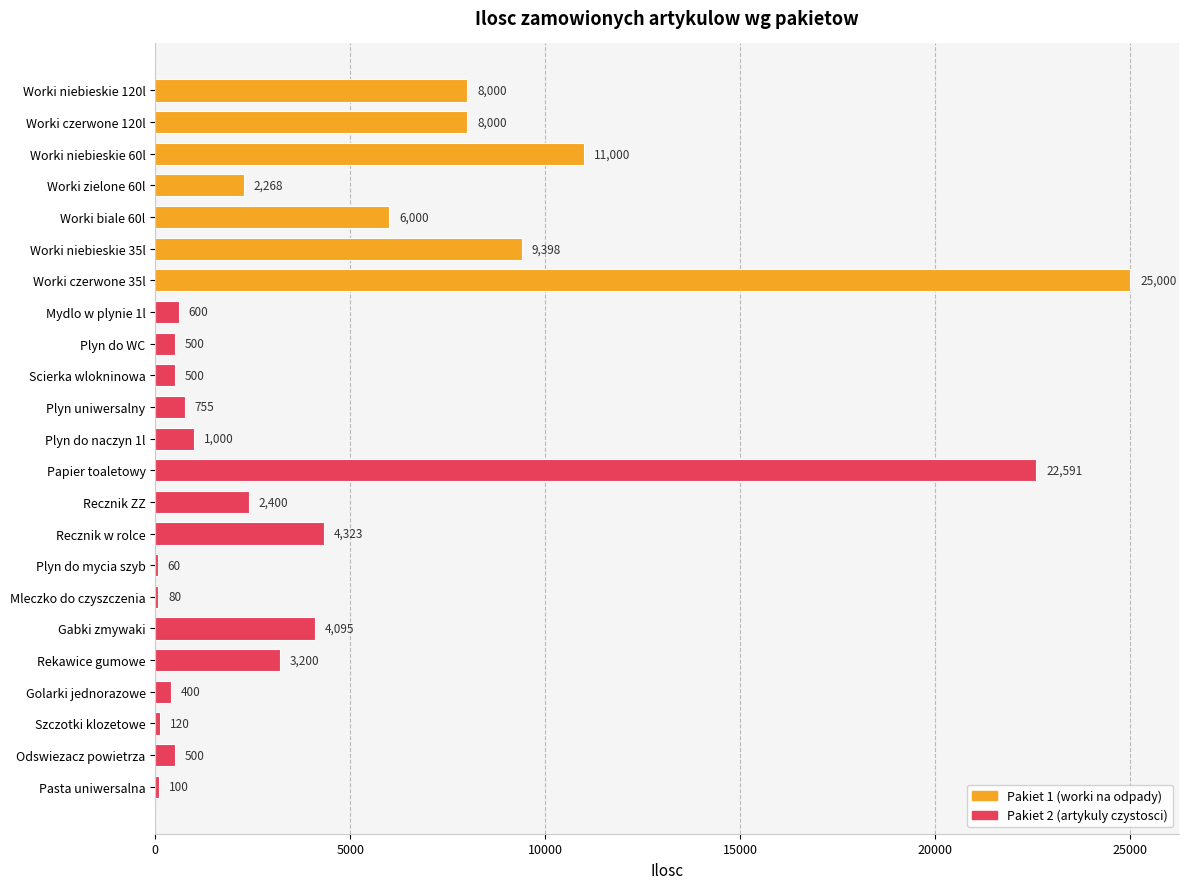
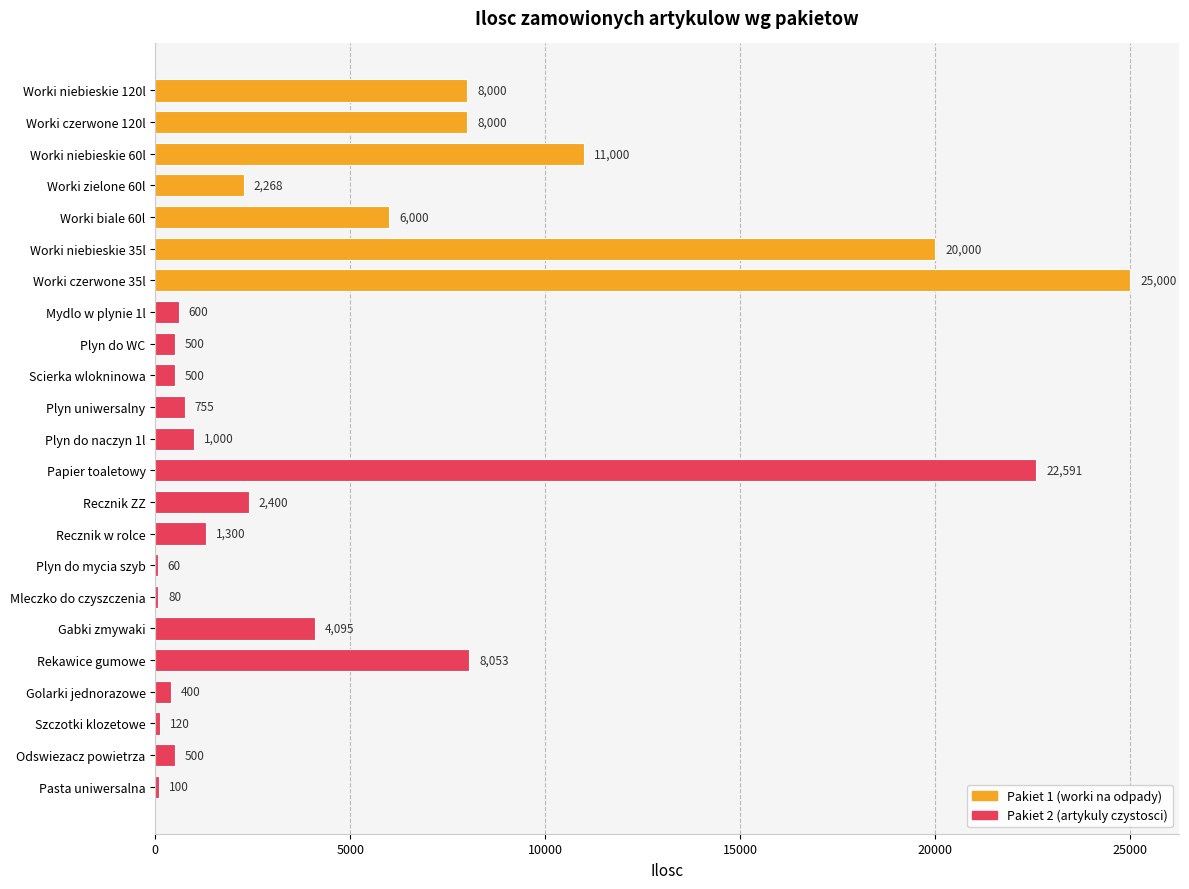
  {
    "Worki niebieskie 120l": "8,000",
    "Worki czerwone 120l": "8,000",
    "Worki niebieskie 60l": "11,000",
    "Worki zielone 60l": "2,268",
    "Worki biale 60l": "6,000",
-   "Worki niebieskie 35l": "9,398",
+   "Worki niebieskie 35l": "20,000",
    "Worki czerwone 35l": "25,000",
    "Mydlo w plynie 1l": "600",
    "Plyn do WC": "500",
    "Scierka wlokninowa": "500",
    "Plyn uniwersalny": "755",
    "Plyn do naczyn 1l": "1,000",
    "Papier toaletowy": "22,591",
    "Recznik ZZ": "2,400",
-   "Recznik w rolce": "4,323",
+   "Recznik w rolce": "1,300",
    "Plyn do mycia szyb": "60",
    "Mleczko do czyszczenia": "80",
    "Gabki zmywaki": "4,095",
-   "Rekawice gumowe": "3,200",
+   "Rekawice gumowe": "8,053",
    "Golarki jednorazowe": "400",
    "Szczotki klozetowe": "120",
    "Odswiezacz powietrza": "500",
    "Pasta uniwersalna": "100"
  }
